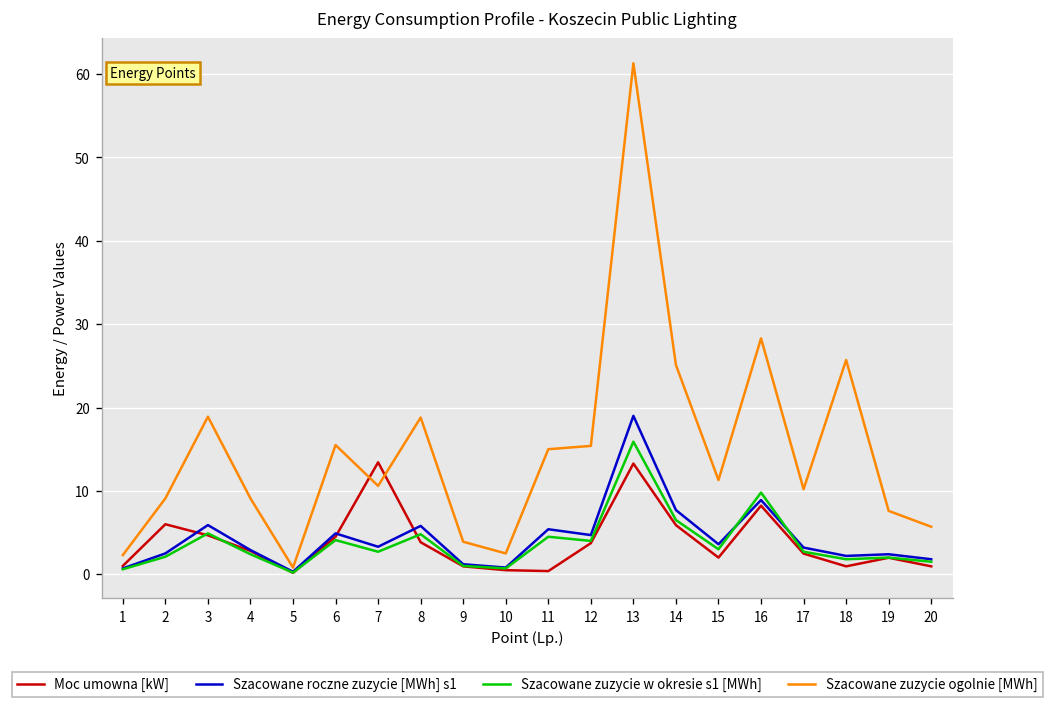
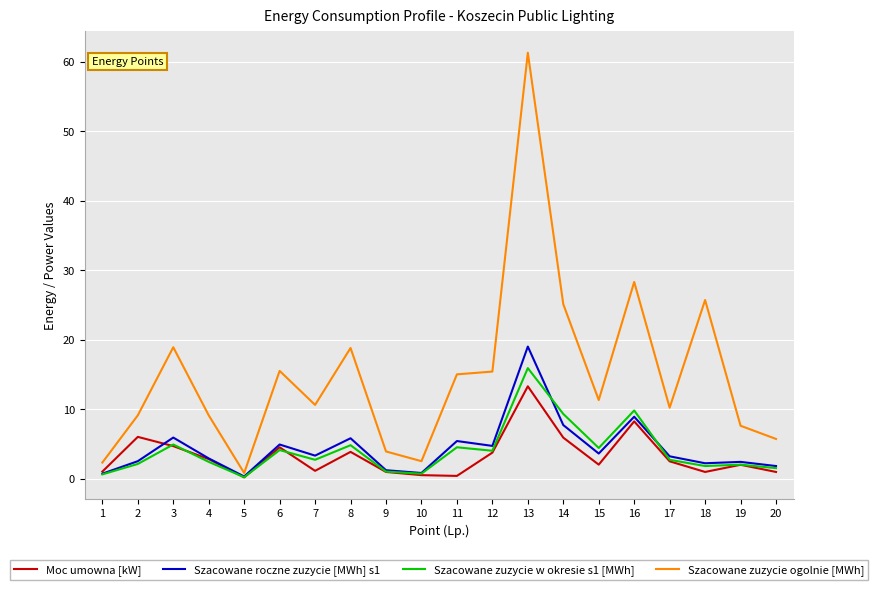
  {
    "Moc umowna [kW]": {
      "2": 6,
      "6": 5,
-     "7": 13,
+     "7": 1,
      "8": 4,
      "11": 0,
      "13": 13,
      "14": 6,
      "15": 2,
      "16": 8,
      "18": 1,
      "20": 1
    },
    "Szacowane roczne zuzycie [MWh] s1": {
      "2": 3,
      "3": 6,
      "6": 5,
      "7": 3,
      "8": 6,
      "11": 5,
      "12": 5,
      "13": 19,
      "14": 8,
      "15": 4,
      "16": 9,
      "17": 3,
      "18": 2,
      "19": 2
    },
    "Szacowane zuzycie w okresie s1 [MWh]": {
      "2": 2,
      "4": 2,
      "6": 4,
      "7": 3,
      "8": 5,
      "11": 5,
      "13": 16,
-     "14": 7,
-     "15": 3,
+     "14": 9,
+     "15": 4,
      "16": 10,
      "18": 2
    },
    "Szacowane zuzycie ogolnie [MWh]": {
      "1": 2,
      "2": 9,
      "3": 19,
      "4": 9,
      "5": 1,
      "6": 16,
      "7": 11,
      "8": 19,
      "9": 4,
      "10": 3,
      "11": 15,
      "12": 15,
      "13": 61,
      "14": 25,
      "15": 11,
      "16": 28,
      "17": 10,
      "18": 26,
      "19": 8,
      "20": 6
    }
  }
